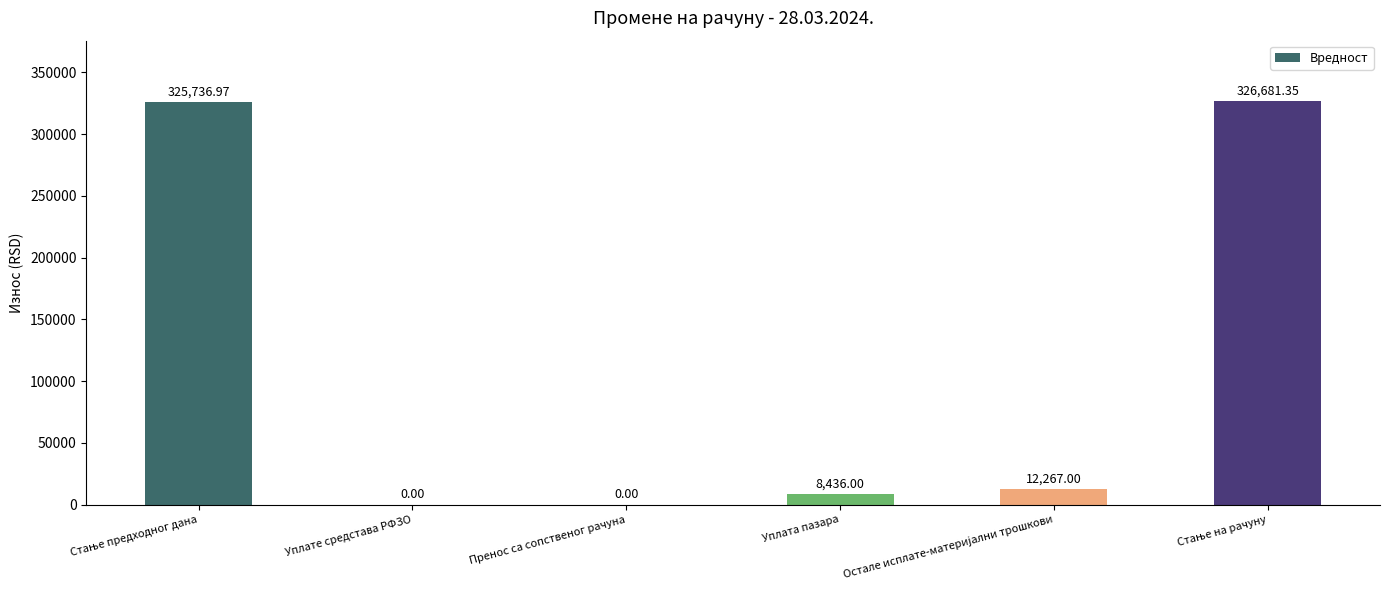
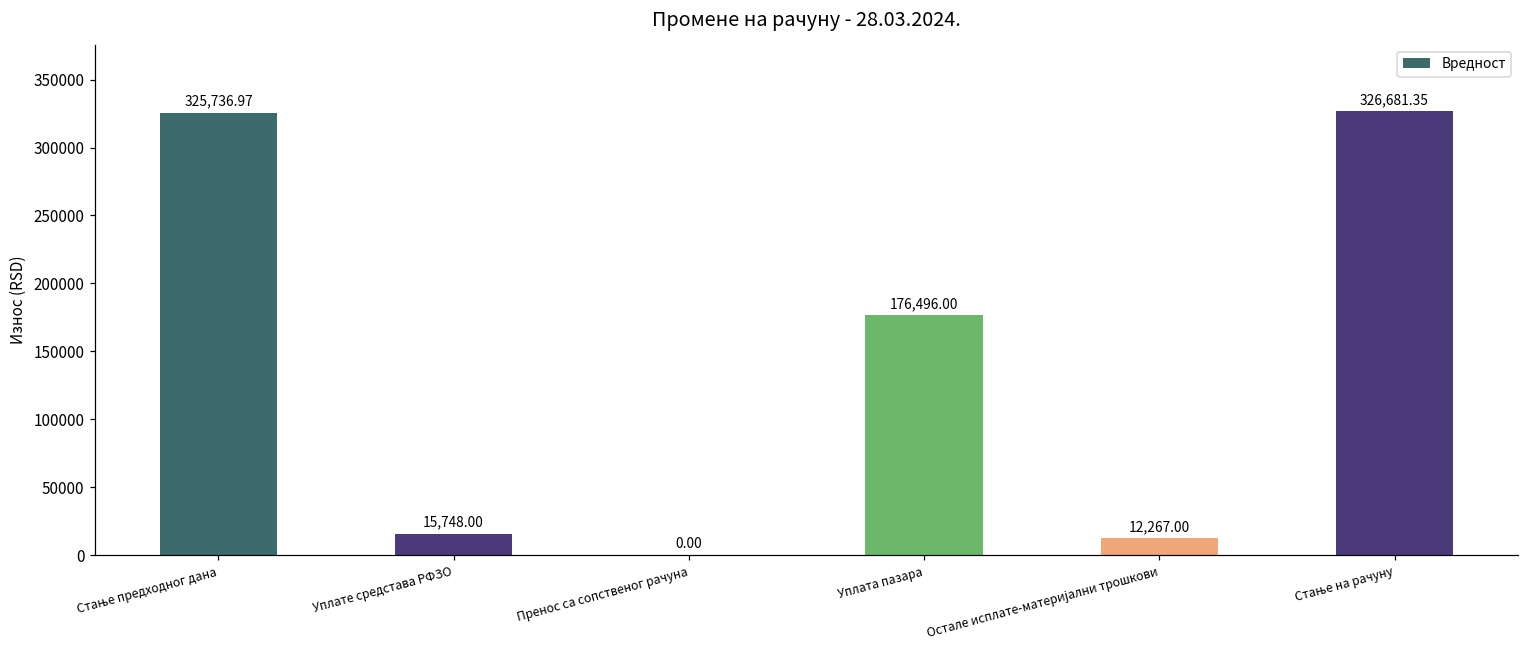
  {
    "Стање предходног дана": "325,736.97",
-   "Уплате средстава РФЗО": "0.00",
+   "Уплате средстава РФЗО": "15,748.00",
    "Пренос са сопственог рачуна": "0.00",
-   "Уплата пазара": "8,436.00",
+   "Уплата пазара": "176,496.00",
    "Остале исплате-материјални трошкови": "12,267.00",
    "Стање на рачуну": "326,681.35"
  }
